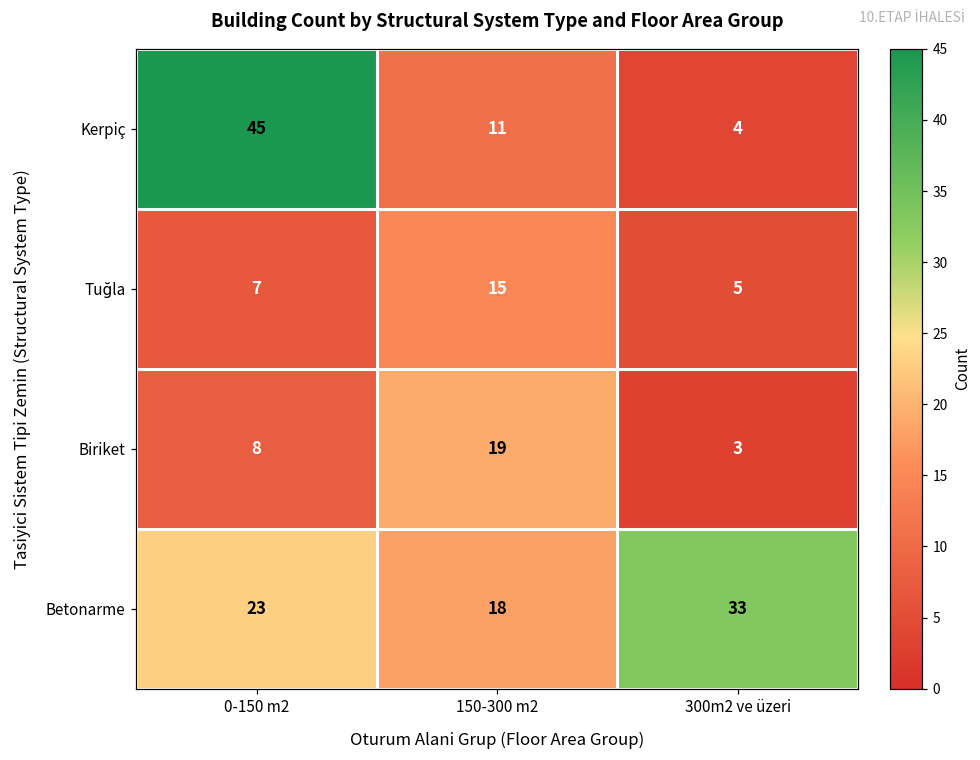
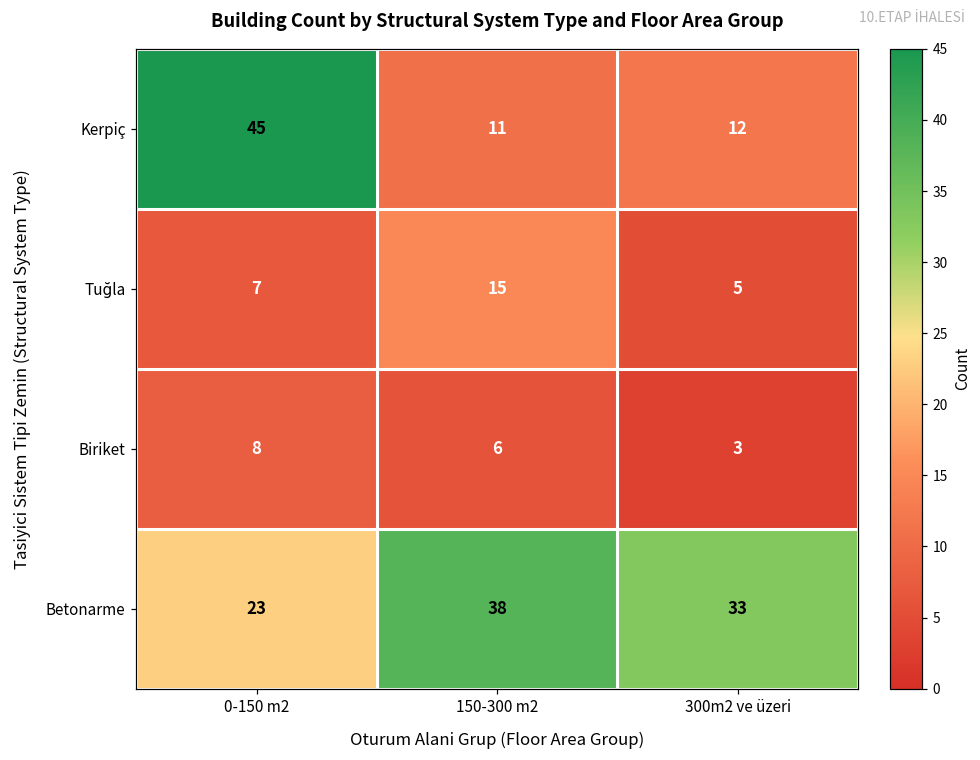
  {
    "Kerpiç": {
      "0-150 m2": 45,
      "150-300 m2": 11,
-     "300m2 ve üzeri": 4
+     "300m2 ve üzeri": 12
    },
    "Tuğla": {
      "0-150 m2": 7,
      "150-300 m2": 15,
      "300m2 ve üzeri": 5
    },
    "Biriket": {
      "0-150 m2": 8,
-     "150-300 m2": 19,
+     "150-300 m2": 6,
      "300m2 ve üzeri": 3
    },
    "Betonarme": {
      "0-150 m2": 23,
-     "150-300 m2": 18,
+     "150-300 m2": 38,
      "300m2 ve üzeri": 33
    }
  }
